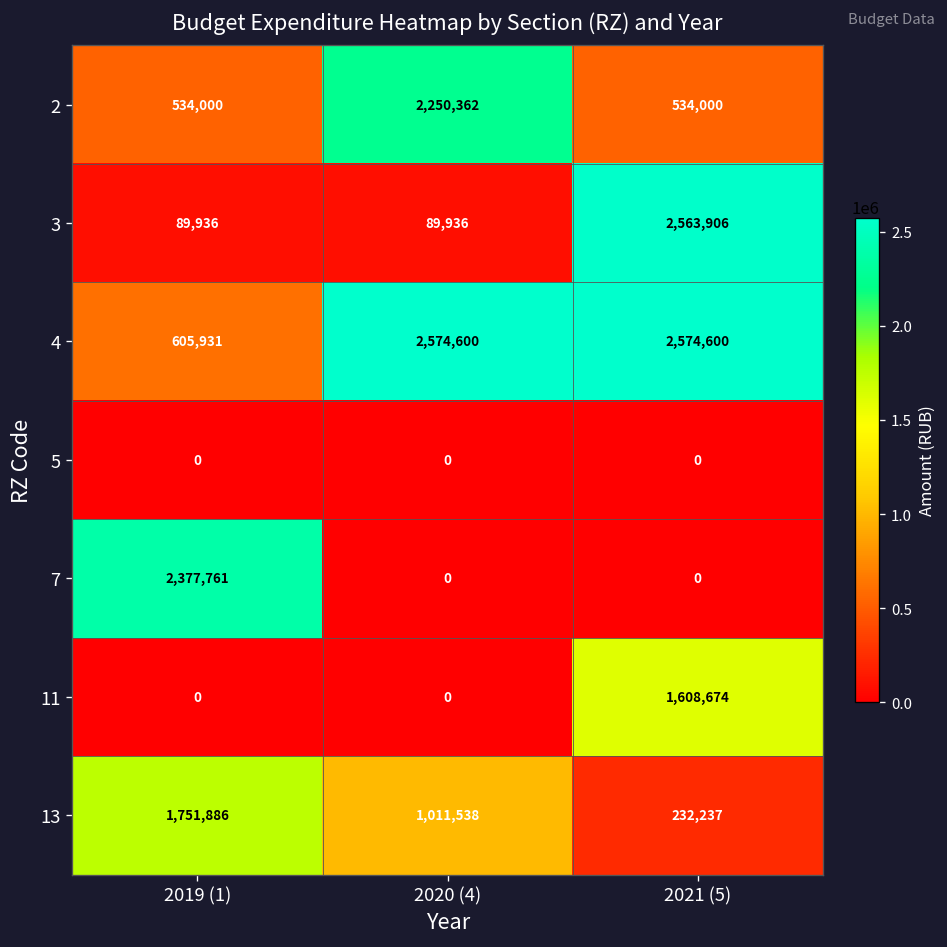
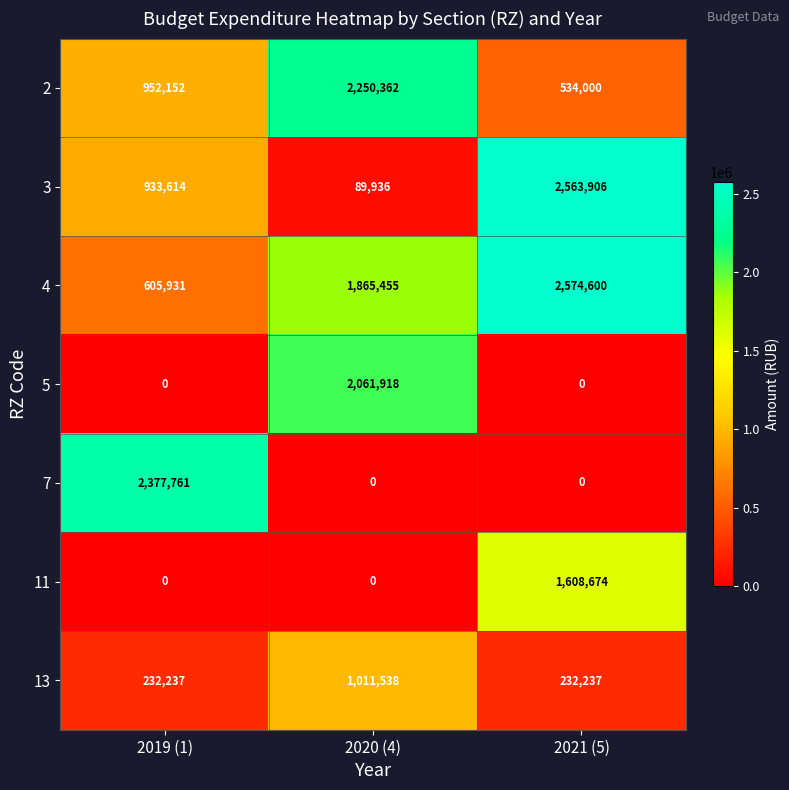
  {
    "2": {
-     "2019 (1)": "534,000",
+     "2019 (1)": "952,152",
      "2020 (4)": "2,250,362",
      "2021 (5)": "534,000"
    },
    "3": {
-     "2019 (1)": "89,936",
+     "2019 (1)": "933,614",
      "2020 (4)": "89,936",
      "2021 (5)": "2,563,906"
    },
    "4": {
      "2019 (1)": "605,931",
-     "2020 (4)": "2,574,600",
+     "2020 (4)": "1,865,455",
      "2021 (5)": "2,574,600"
    },
    "5": {
      "2019 (1)": "0",
-     "2020 (4)": "0",
+     "2020 (4)": "2,061,918",
      "2021 (5)": "0"
    },
    "7": {
      "2019 (1)": "2,377,761",
      "2020 (4)": "0",
      "2021 (5)": "0"
    },
    "11": {
      "2019 (1)": "0",
      "2020 (4)": "0",
      "2021 (5)": "1,608,674"
    },
    "13": {
-     "2019 (1)": "1,751,886",
+     "2019 (1)": "232,237",
      "2020 (4)": "1,011,538",
      "2021 (5)": "232,237"
    }
  }
